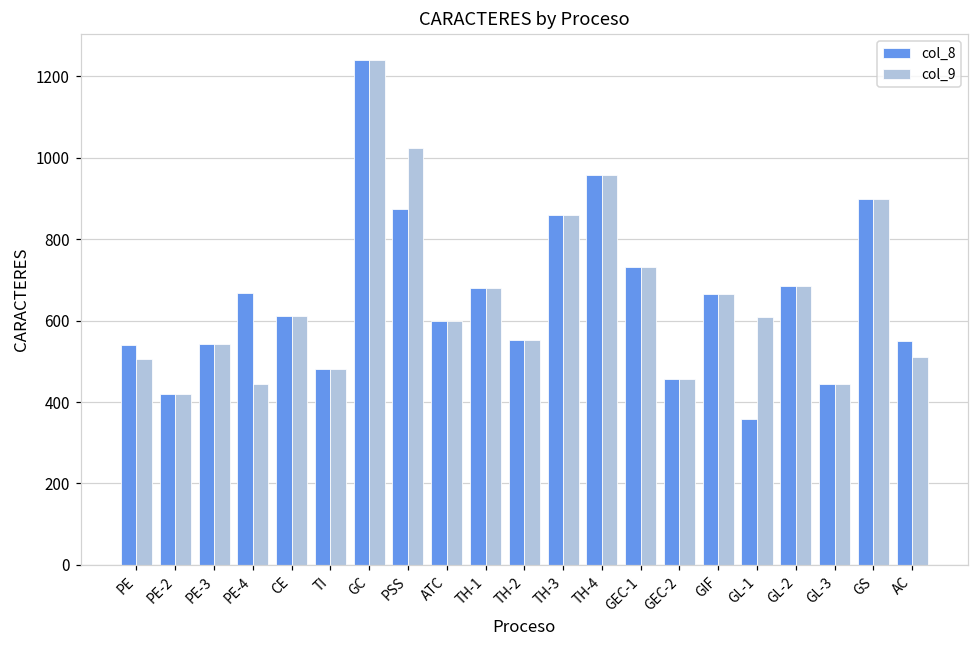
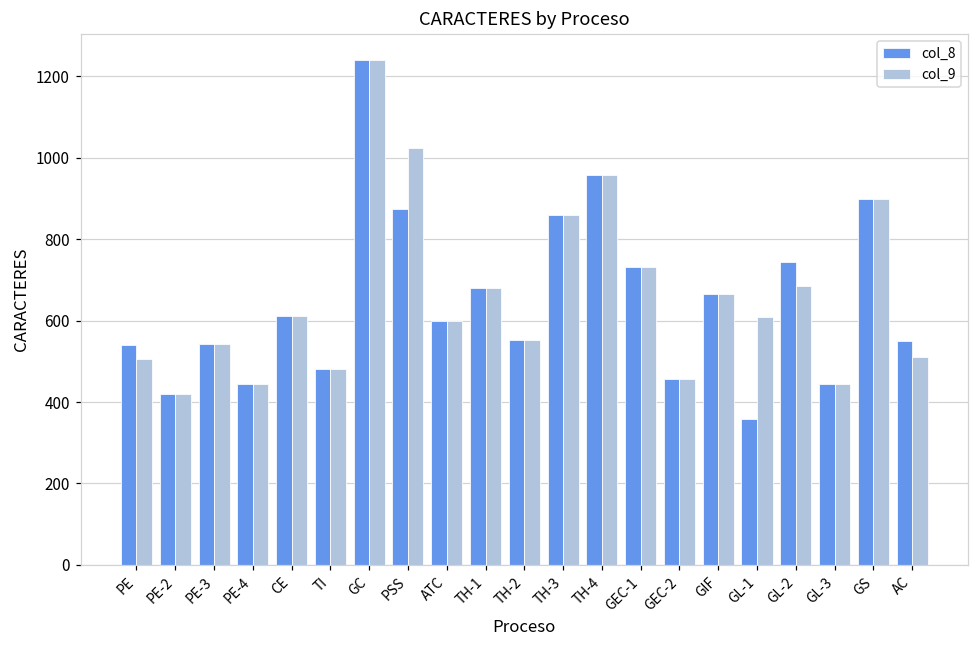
  {
    "col_8": {
      "PE": 540,
      "PE-2": 420,
      "PE-3": 540,
-     "PE-4": 670,
+     "PE-4": 450,
      "CE": 610,
      "TI": 480,
      "GC": 1240,
      "PSS": 880,
      "ATC": 600,
      "TH-1": 680,
      "TH-2": 550,
      "TH-3": 860,
      "TH-4": 960,
      "GEC-1": 730,
      "GEC-2": 460,
      "GIF": 670,
      "GL-1": 360,
-     "GL-2": 690,
+     "GL-2": 740,
      "GL-3": 440,
      "GS": 900,
      "AC": 550
    },
    "col_9": {
      "PE": 510,
      "PE-2": 420,
      "PE-3": 540,
      "PE-4": 450,
      "CE": 610,
      "TI": 480,
      "GC": 1240,
      "PSS": 1020,
      "ATC": 600,
      "TH-1": 680,
      "TH-2": 550,
      "TH-3": 860,
      "TH-4": 960,
      "GEC-1": 730,
      "GEC-2": 460,
      "GIF": 670,
      "GL-1": 610,
      "GL-2": 690,
      "GL-3": 440,
      "GS": 900,
      "AC": 510
    }
  }
